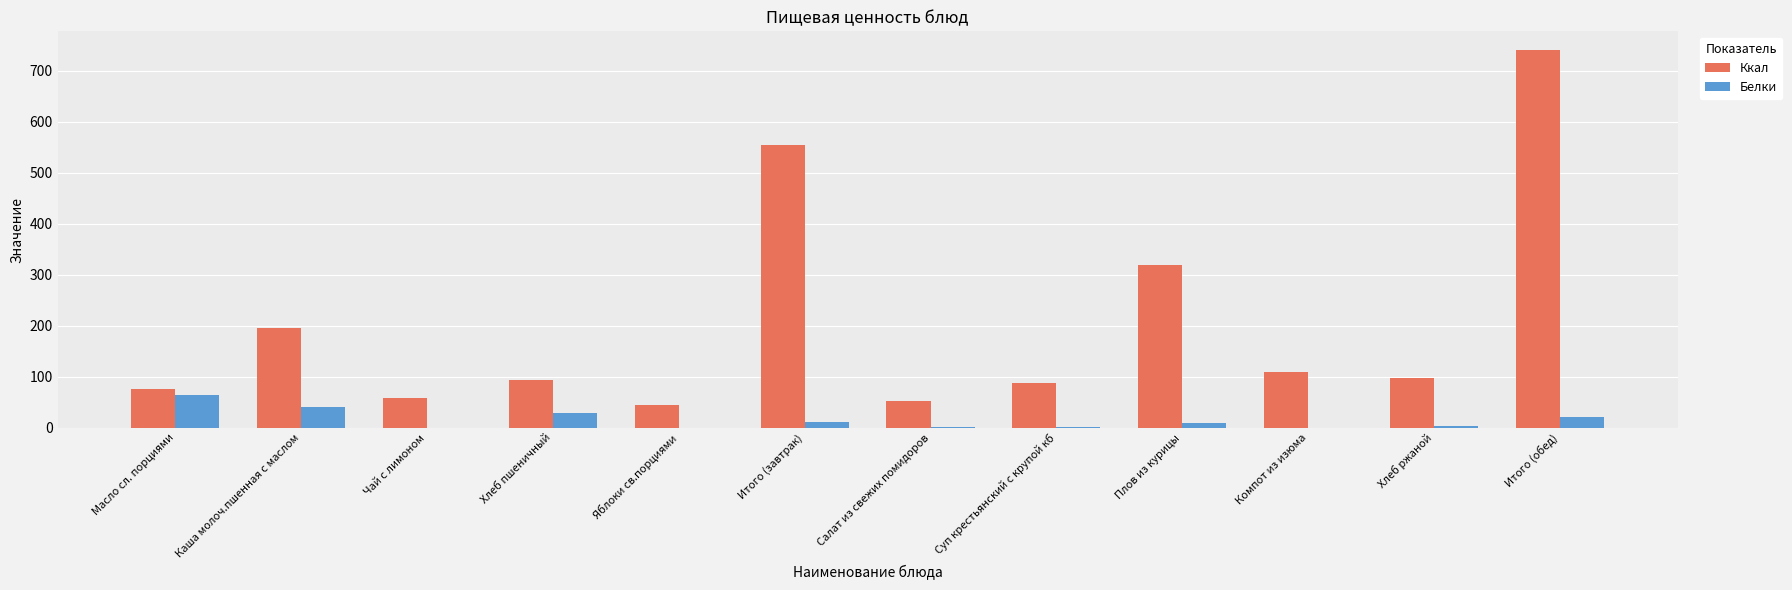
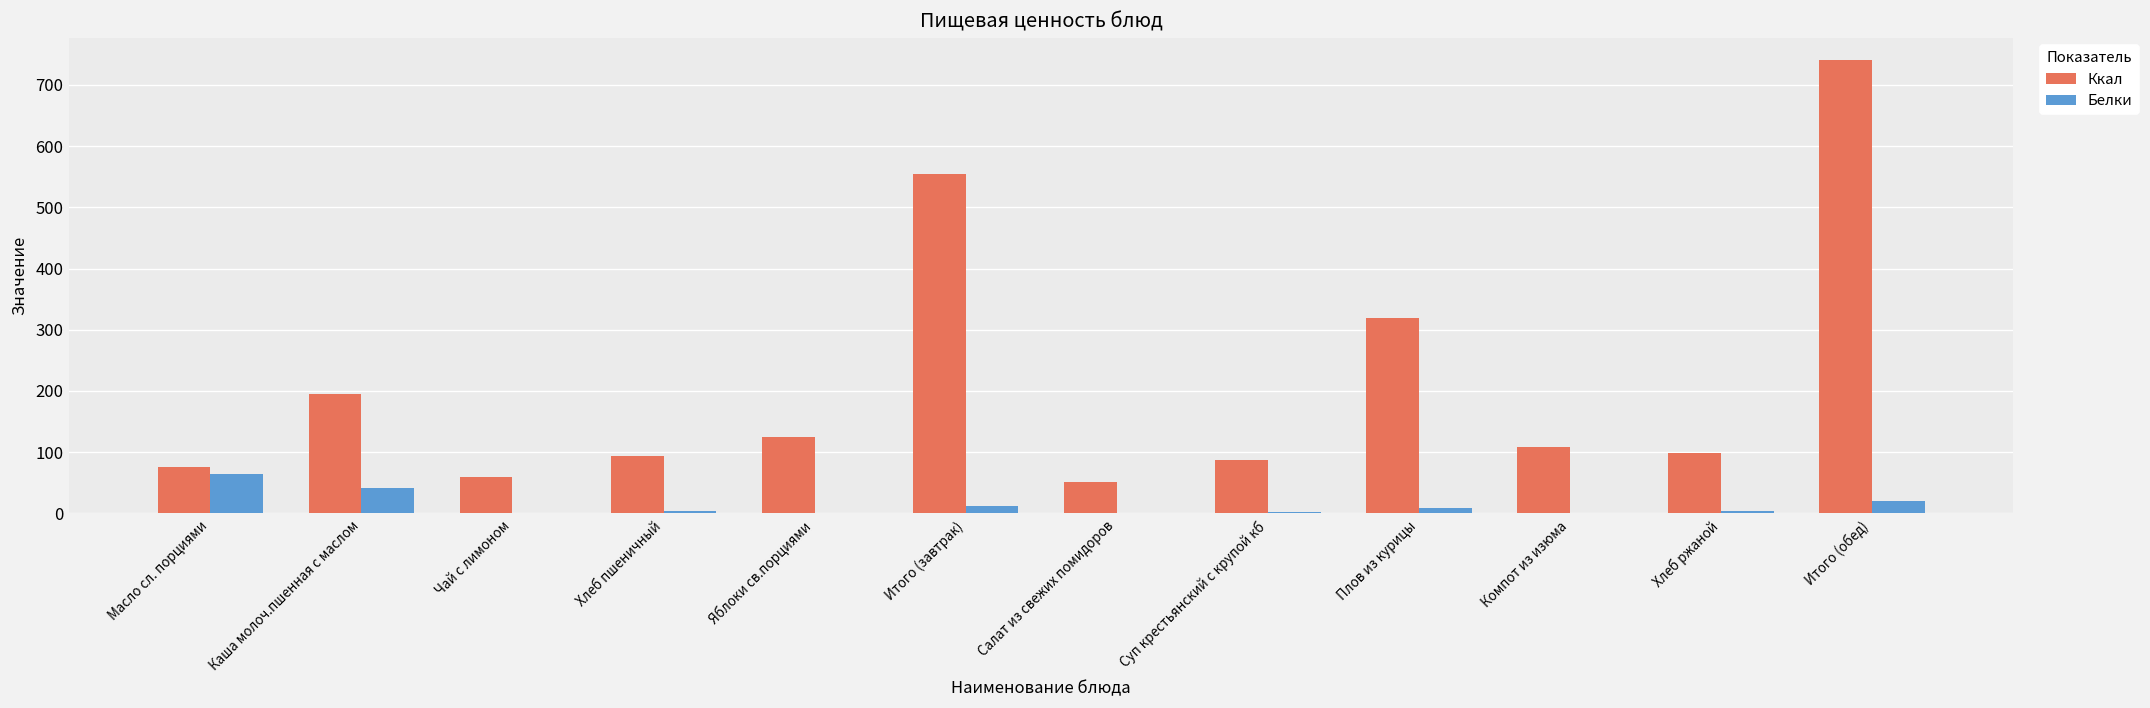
  {
    "Ккал": {
      "Масло сл. порциями": 80,
      "Каша молоч.пшенная с маслом": 200,
      "Чай с лимоном": 60,
      "Хлеб пшеничный": 90,
-     "Яблоки св.порциями": 50,
+     "Яблоки св.порциями": 120,
      "Итого (завтрак)": 560,
      "Салат из свежих помидоров": 50,
      "Суп крестьянский с крупой кб": 90,
      "Плов из курицы": 320,
      "Компот из изюма": 110,
      "Хлеб ржаной": 100,
      "Итого (обед)": 740
    },
    "Белки": {
      "Масло сл. порциями": 60,
      "Каша молоч.пшенная с маслом": 40,
-     "Хлеб пшеничный": 30,
+     "Хлеб пшеничный": 0,
      "Итого (завтрак)": 10,
      "Плов из курицы": 10,
      "Итого (обед)": 20
    }
  }
